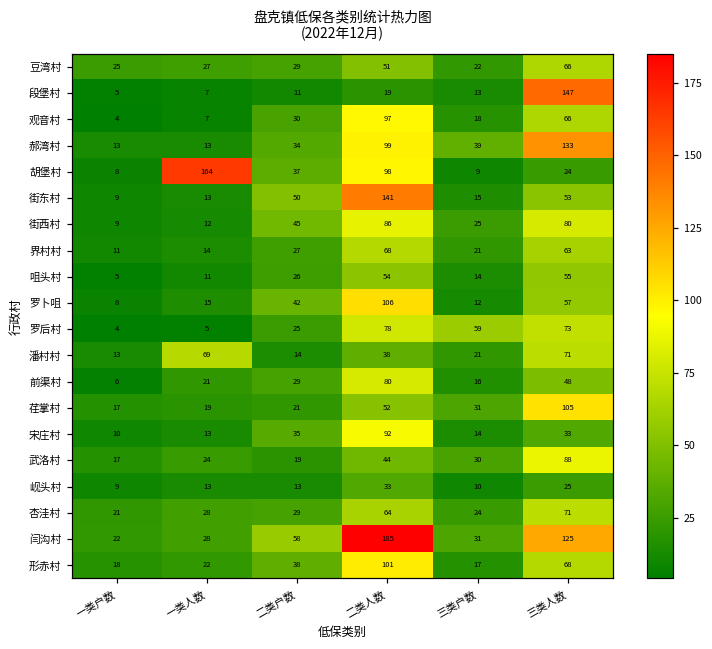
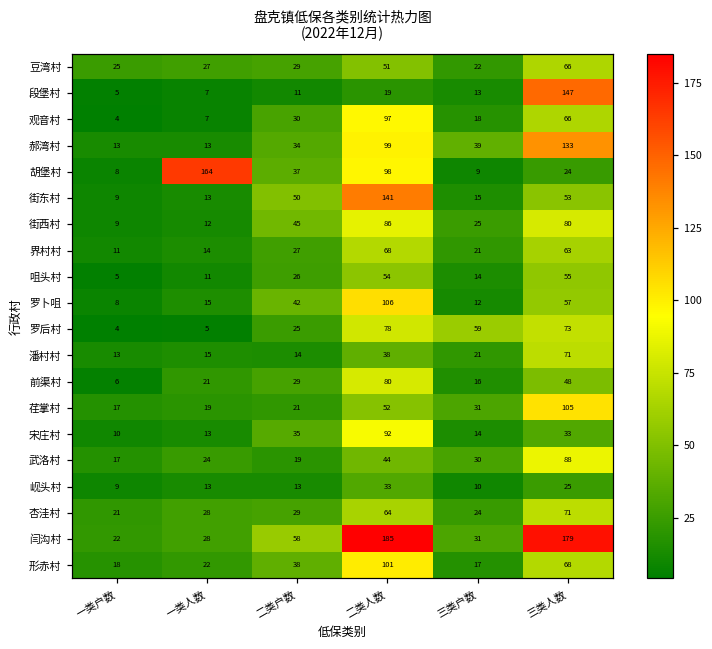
  {
    "豆湾村": {
      "一类户数": 25,
      "一类人数": 27,
      "二类户数": 29,
      "二类人数": 51,
      "三类户数": 22,
      "三类人数": 66
    },
    "段堡村": {
      "一类户数": 5,
      "一类人数": 7,
      "二类户数": 11,
      "二类人数": 19,
      "三类户数": 13,
      "三类人数": 147
    },
    "观音村": {
      "一类户数": 4,
      "一类人数": 7,
      "二类户数": 30,
      "二类人数": 97,
      "三类户数": 18,
      "三类人数": 66
    },
    "郝湾村": {
      "一类户数": 13,
      "一类人数": 13,
      "二类户数": 34,
      "二类人数": 99,
      "三类户数": 39,
      "三类人数": 133
    },
    "胡堡村": {
      "一类户数": 8,
      "一类人数": 164,
      "二类户数": 37,
      "二类人数": 98,
      "三类户数": 9,
      "三类人数": 24
    },
    "街东村": {
      "一类户数": 9,
      "一类人数": 13,
      "二类户数": 50,
      "二类人数": 141,
      "三类户数": 15,
      "三类人数": 53
    },
    "街西村": {
      "一类户数": 9,
      "一类人数": 12,
      "二类户数": 45,
      "二类人数": 86,
      "三类户数": 25,
      "三类人数": 80
    },
    "界村村": {
      "一类户数": 11,
      "一类人数": 14,
      "二类户数": 27,
      "二类人数": 68,
      "三类户数": 21,
      "三类人数": 63
    },
    "咀头村": {
      "一类户数": 5,
      "一类人数": 11,
      "二类户数": 26,
      "二类人数": 54,
      "三类户数": 14,
      "三类人数": 55
    },
    "罗卜咀": {
      "一类户数": 8,
      "一类人数": 15,
      "二类户数": 42,
      "二类人数": 106,
      "三类户数": 12,
      "三类人数": 57
    },
    "罗后村": {
      "一类户数": 4,
      "一类人数": 5,
      "二类户数": 25,
      "二类人数": 78,
      "三类户数": 59,
      "三类人数": 73
    },
    "潘村村": {
      "一类户数": 13,
-     "一类人数": 69,
+     "一类人数": 15,
      "二类户数": 14,
      "二类人数": 38,
      "三类户数": 21,
      "三类人数": 71
    },
    "前渠村": {
      "一类户数": 6,
      "一类人数": 21,
      "二类户数": 29,
      "二类人数": 80,
      "三类户数": 16,
      "三类人数": 48
    },
    "荏掌村": {
      "一类户数": 17,
      "一类人数": 19,
      "二类户数": 21,
      "二类人数": 52,
      "三类户数": 31,
      "三类人数": 105
    },
    "宋庄村": {
      "一类户数": 10,
      "一类人数": 13,
      "二类户数": 35,
      "二类人数": 92,
      "三类户数": 14,
      "三类人数": 33
    },
    "武洛村": {
      "一类户数": 17,
      "一类人数": 24,
      "二类户数": 19,
      "二类人数": 44,
      "三类户数": 30,
      "三类人数": 88
    },
    "岘头村": {
      "一类户数": 9,
      "一类人数": 13,
      "二类户数": 13,
      "二类人数": 33,
      "三类户数": 10,
      "三类人数": 25
    },
    "杏洼村": {
      "一类户数": 21,
      "一类人数": 28,
      "二类户数": 29,
      "二类人数": 64,
      "三类户数": 24,
      "三类人数": 71
    },
    "闫沟村": {
      "一类户数": 22,
      "一类人数": 28,
      "二类户数": 58,
      "二类人数": 185,
      "三类户数": 31,
-     "三类人数": 125
+     "三类人数": 179
    },
    "形赤村": {
      "一类户数": 18,
      "一类人数": 22,
      "二类户数": 38,
      "二类人数": 101,
      "三类户数": 17,
      "三类人数": 68
    }
  }
